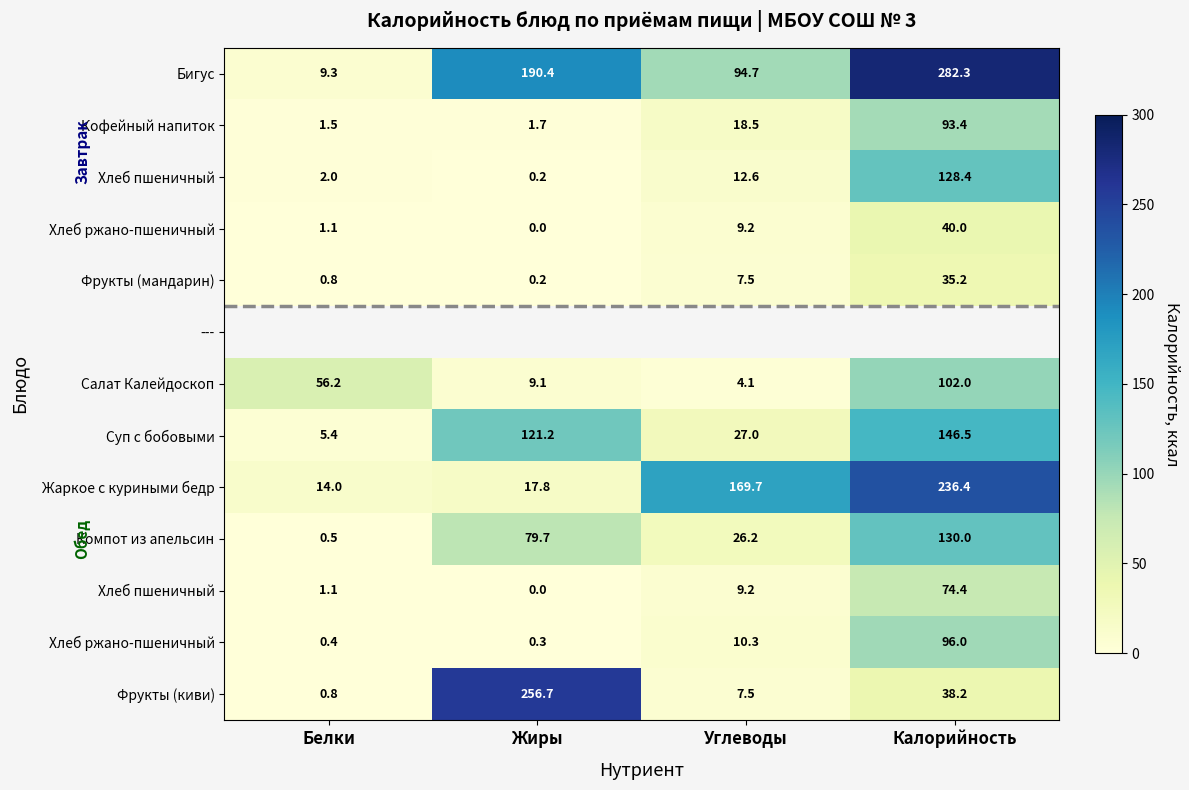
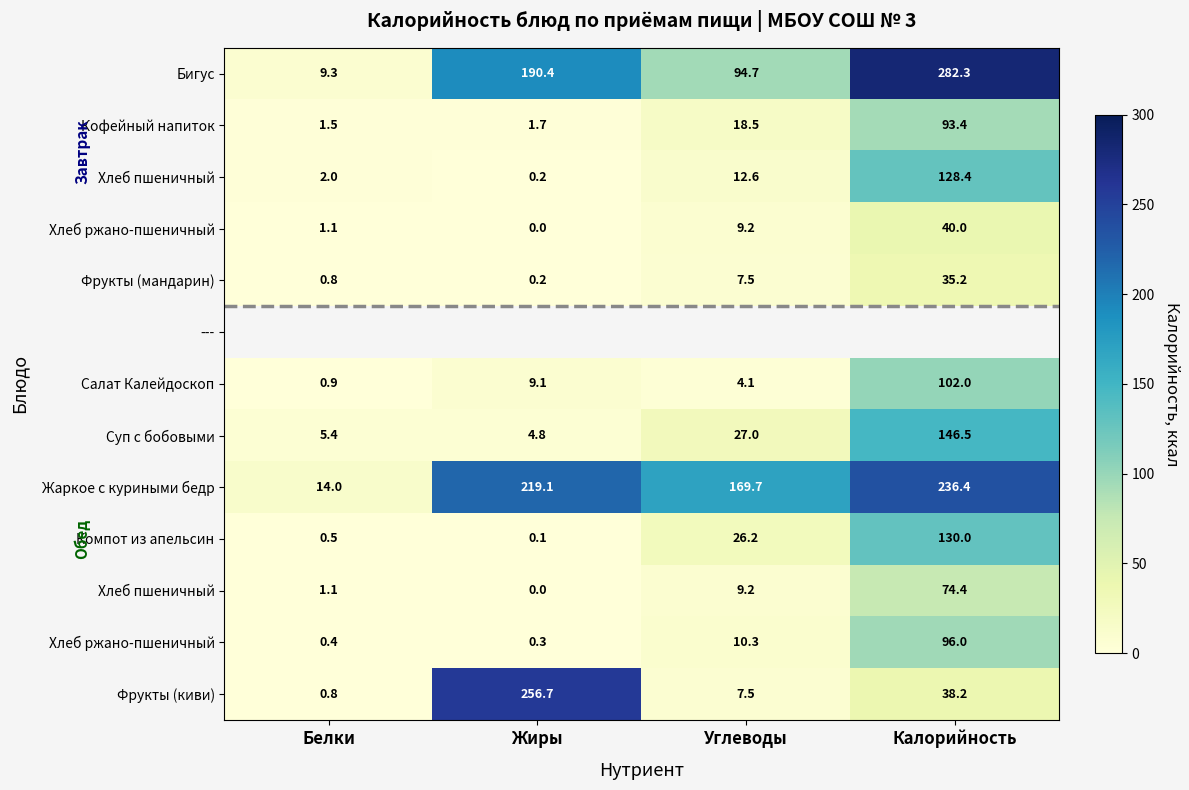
  {
    "Бигус": {
      "Белки": 9.3,
      "Жиры": 190.4,
      "Углеводы": 94.7,
      "Калорийность": 282.3
    },
    "Кофейный напиток": {
      "Белки": 1.5,
      "Жиры": 1.7,
      "Углеводы": 18.5,
      "Калорийность": 93.4
    },
    "Фрукты (мандарин)": {
      "Белки": 0.8,
      "Жиры": 0.2,
      "Углеводы": 7.5,
      "Калорийность": 35.2
    },
    "Салат Калейдоскоп": {
-     "Белки": 56.2,
+     "Белки": 0.9,
      "Жиры": 9.1,
      "Углеводы": 4.1,
      "Калорийность": 102.0
    },
    "Суп с бобовыми": {
      "Белки": 5.4,
-     "Жиры": 121.2,
+     "Жиры": 4.8,
      "Углеводы": 27.0,
      "Калорийность": 146.5
    },
    "Жаркое с куриными бедр": {
      "Белки": 14.0,
-     "Жиры": 17.8,
+     "Жиры": 219.1,
      "Углеводы": 169.7,
      "Калорийность": 236.4
    },
    "Компот из апельсин": {
      "Белки": 0.5,
-     "Жиры": 79.7,
+     "Жиры": 0.1,
      "Углеводы": 26.2,
      "Калорийность": 130.0
    },
    "Фрукты (киви)": {
      "Белки": 0.8,
      "Жиры": 256.7,
      "Углеводы": 7.5,
      "Калорийность": 38.2
    }
  }
